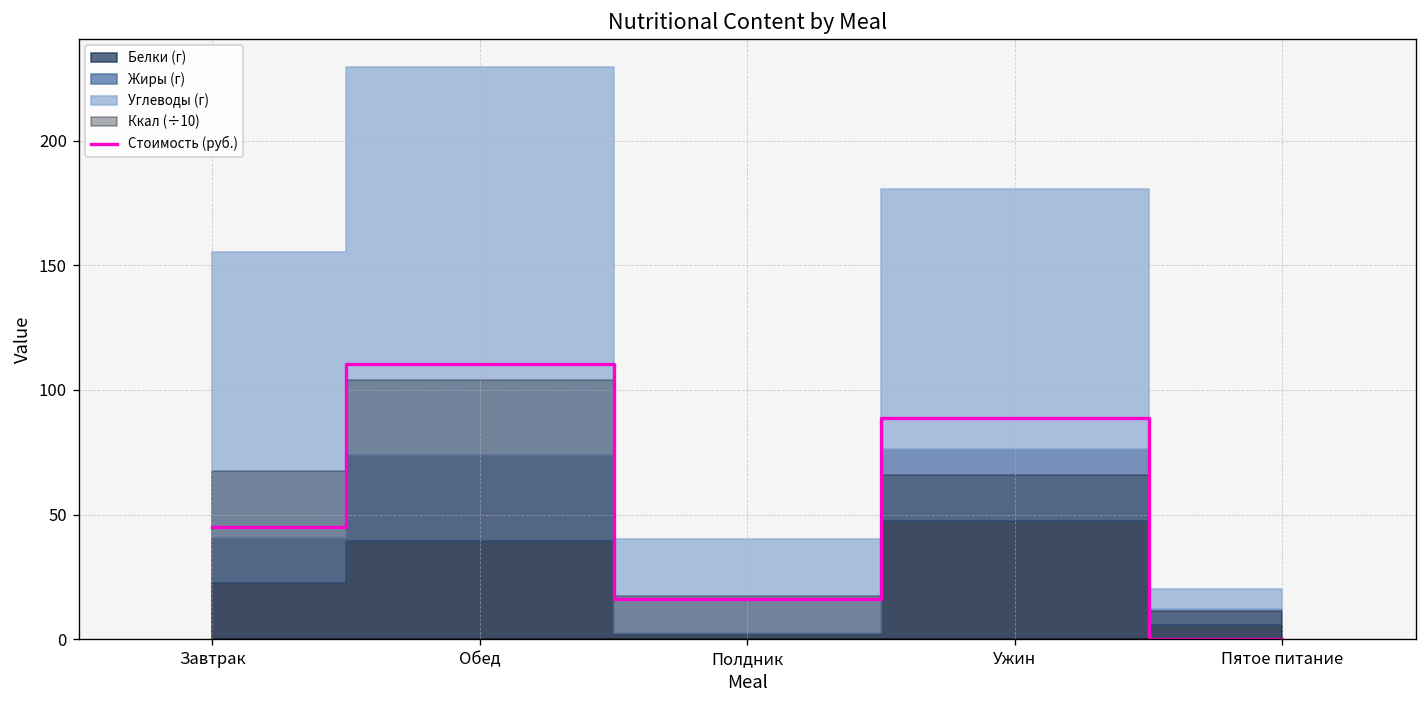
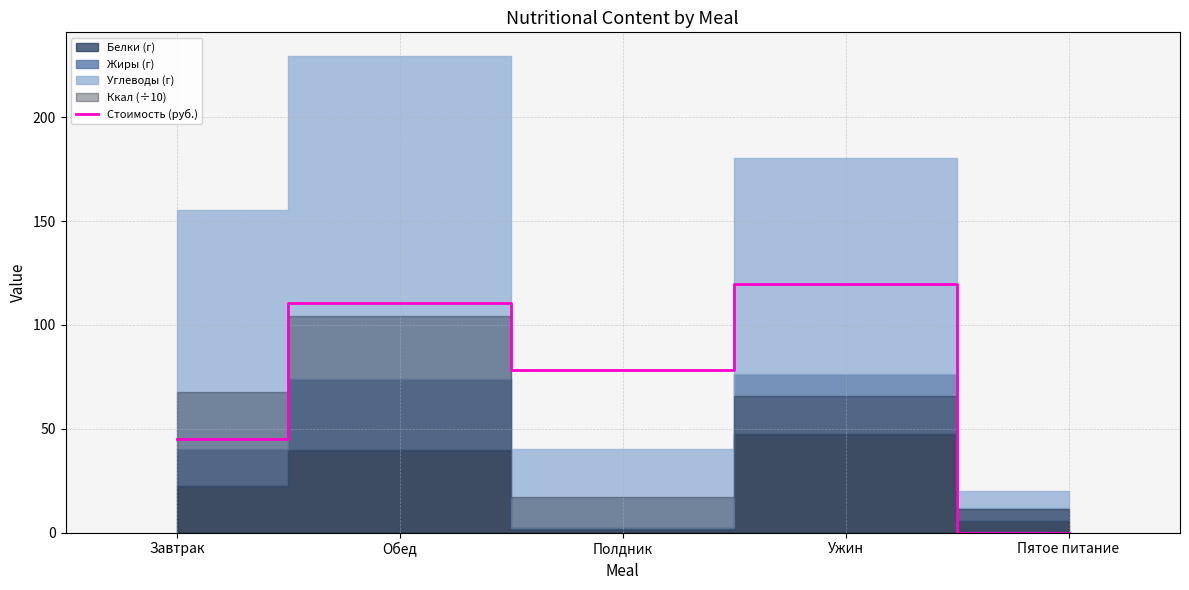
  {
    "Стоимость (руб.)": {
      "Завтрак": 45,
      "Обед": 110,
-     "Полдник": 16,
-     "Ужин": 89,
+     "Полдник": 79,
+     "Ужин": 120,
      "Пятое питание": 0
    }
  }
